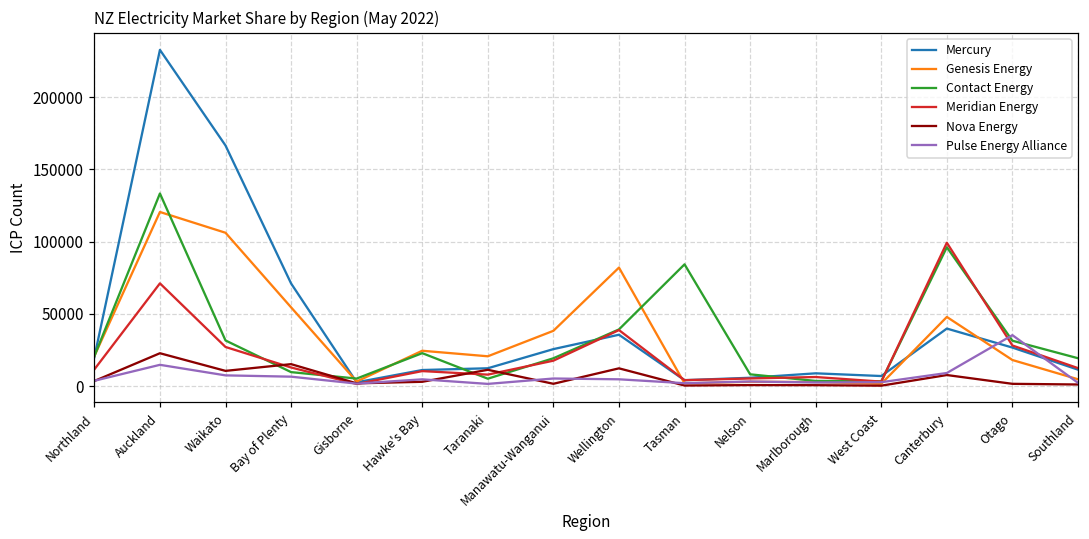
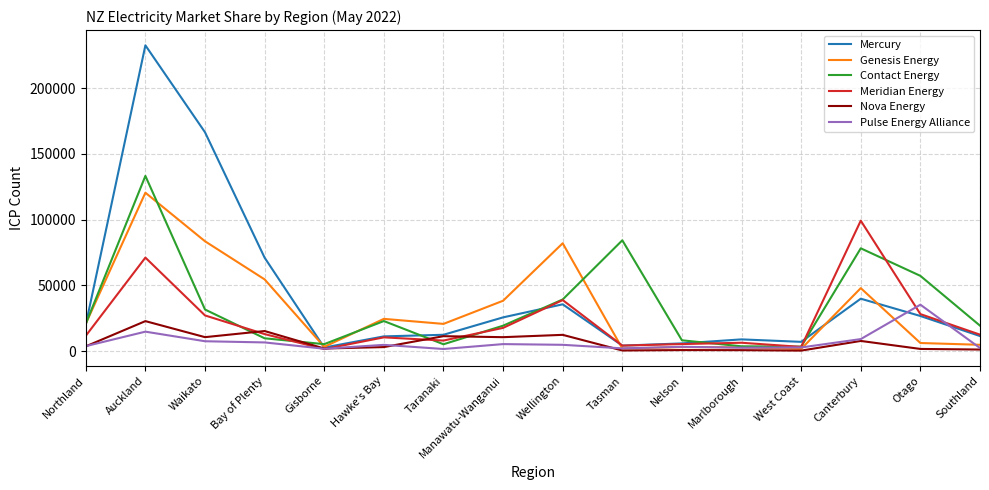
  {
    "Mercury": {
      "Auckland": 233000,
      "Waikato": 167000,
      "Bay of Plenty": 71000,
      "Manawatu-Wanganui": 26000,
      "Wellington": 36000,
      "Marlborough": 9000,
      "West Coast": 7000,
      "Canterbury": 40000
    },
    "Genesis Energy": {
      "Auckland": 121000,
-     "Waikato": 106000,
+     "Waikato": 84000,
      "Bay of Plenty": 55000,
      "Taranaki": 21000,
      "Manawatu-Wanganui": 38000,
      "Wellington": 82000,
      "Canterbury": 48000,
-     "Otago": 18000,
+     "Otago": 6000,
      "Southland": 5000
    },
    "Contact Energy": {
      "Auckland": 133000,
      "Waikato": 32000,
      "Bay of Plenty": 10000,
      "Gisborne": 5000,
      "Taranaki": 5000,
      "Tasman": 84000,
      "Nelson": 8000,
-     "Canterbury": 96000,
-     "Otago": 31000,
+     "Canterbury": 78000,
+     "Otago": 57000,
      "Southland": 19000
    },
    "Meridian Energy": {
      "Northland": 12000,
      "Auckland": 71000,
      "Waikato": 27000,
      "Bay of Plenty": 13000,
      "Taranaki": 8000,
      "Marlborough": 6000,
      "Canterbury": 99000
    },
    "Nova Energy": {
      "Auckland": 23000,
      "Waikato": 11000,
      "Bay of Plenty": 15000,
-     "Manawatu-Wanganui": 2000,
+     "Manawatu-Wanganui": 11000,
      "Wellington": 12000,
      "Nelson": 1000,
      "Otago": 2000
    },
    "Pulse Energy Alliance": {
      "Auckland": 15000,
      "Waikato": 7000,
      "Bay of Plenty": 7000,
      "Taranaki": 2000,
      "Manawatu-Wanganui": 5000,
      "Wellington": 5000,
      "Otago": 35000
    }
  }
